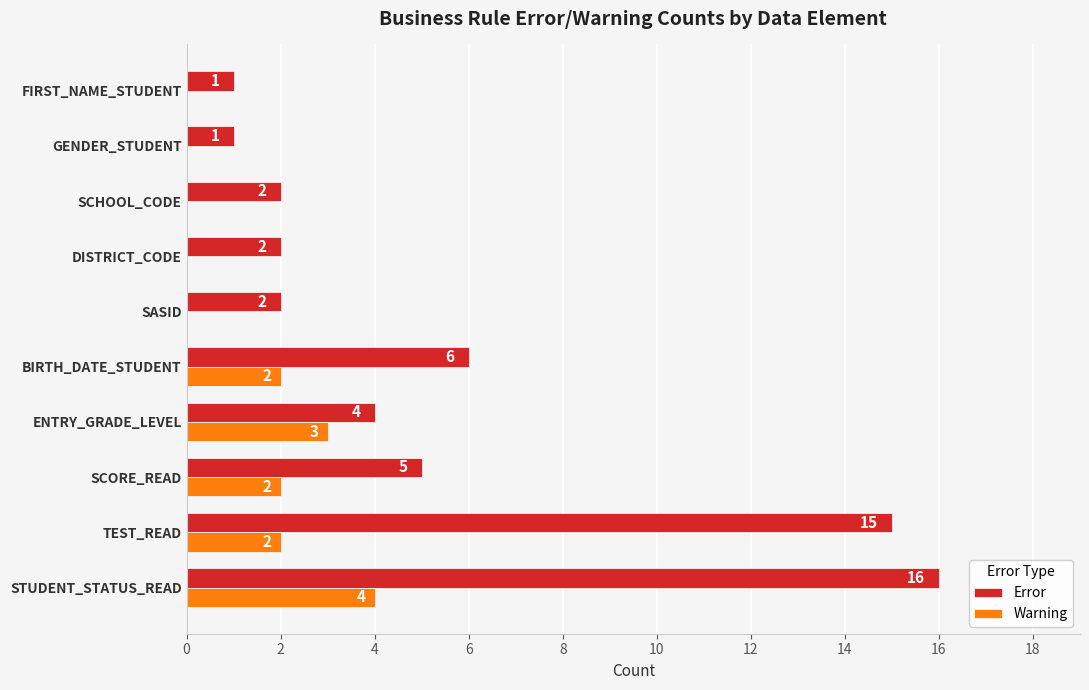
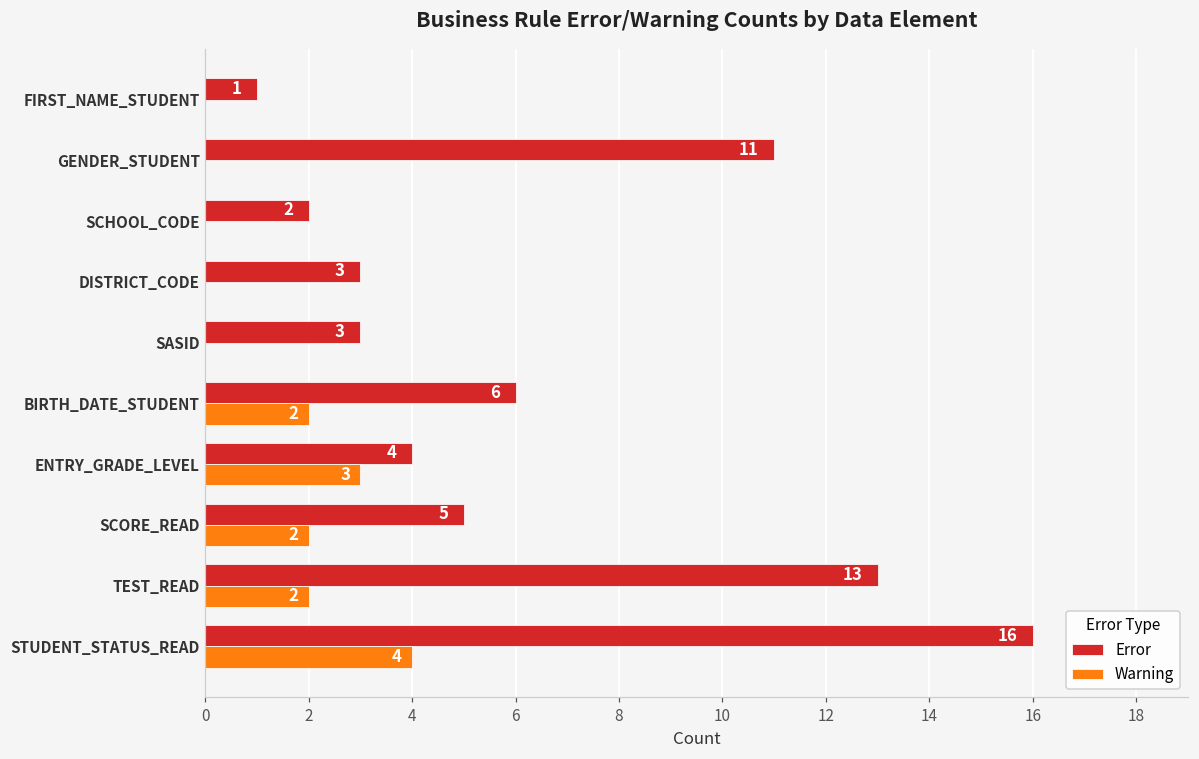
  {
    "Error": {
      "FIRST_NAME_STUDENT": 1,
-     "GENDER_STUDENT": 1,
+     "GENDER_STUDENT": 11,
      "SCHOOL_CODE": 2,
-     "DISTRICT_CODE": 2,
-     "SASID": 2,
+     "DISTRICT_CODE": 3,
+     "SASID": 3,
      "BIRTH_DATE_STUDENT": 6,
      "ENTRY_GRADE_LEVEL": 4,
      "SCORE_READ": 5,
-     "TEST_READ": 15,
+     "TEST_READ": 13,
      "STUDENT_STATUS_READ": 16
    },
    "Warning": {
      "BIRTH_DATE_STUDENT": 2,
      "ENTRY_GRADE_LEVEL": 3,
      "SCORE_READ": 2,
      "TEST_READ": 2,
      "STUDENT_STATUS_READ": 4
    }
  }
